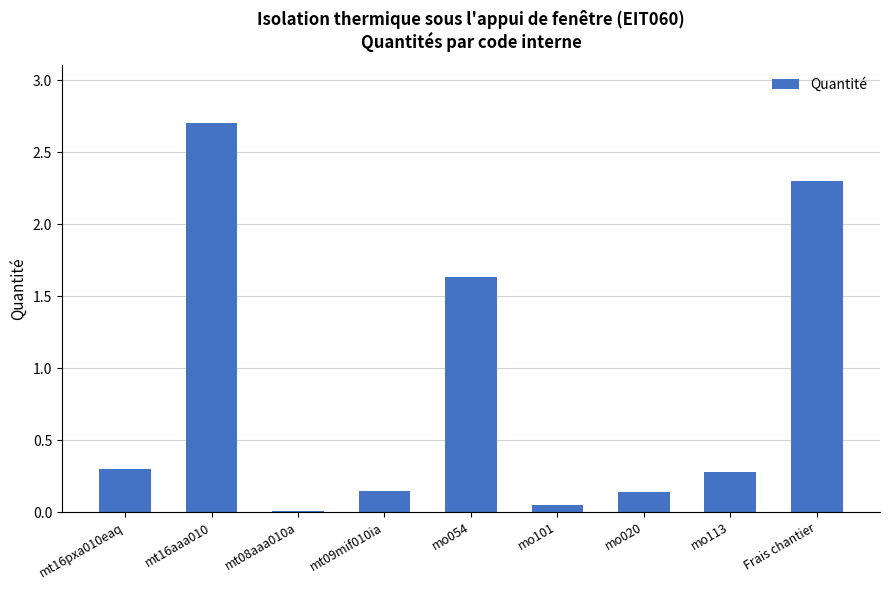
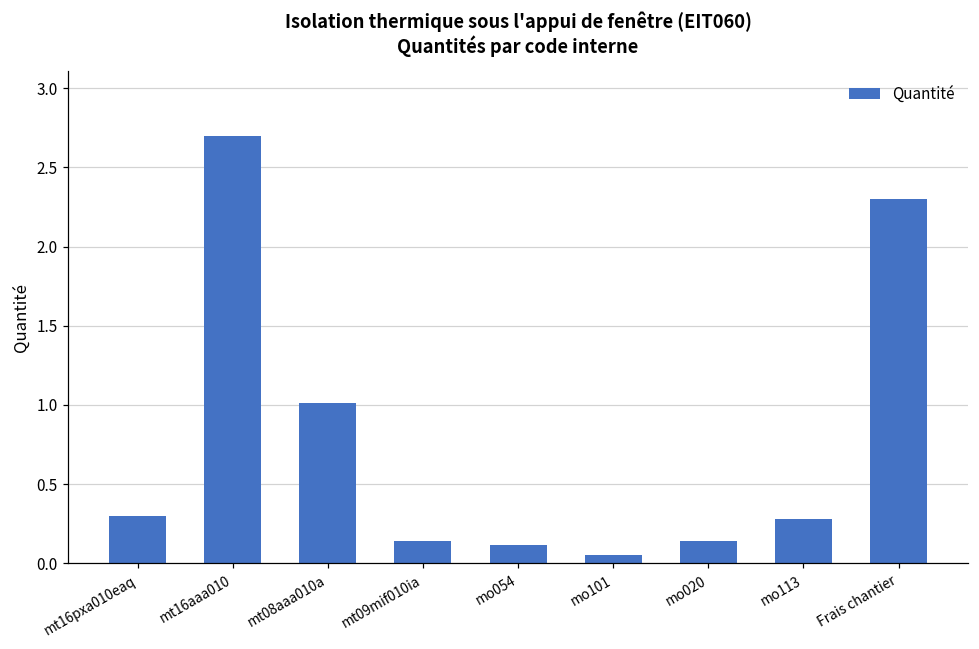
  {
    "mt16pxa010eaq": 0.30,
    "mt16aaa010": 2.70,
-   "mt08aaa010a": 0.01,
+   "mt08aaa010a": 1.02,
    "mt09mif010ia": 0.14,
-   "mo054": 1.63,
+   "mo054": 0.12,
    "mo101": 0.05,
    "mo020": 0.14,
    "mo113": 0.28,
    "Frais chantier": 2.30
  }
